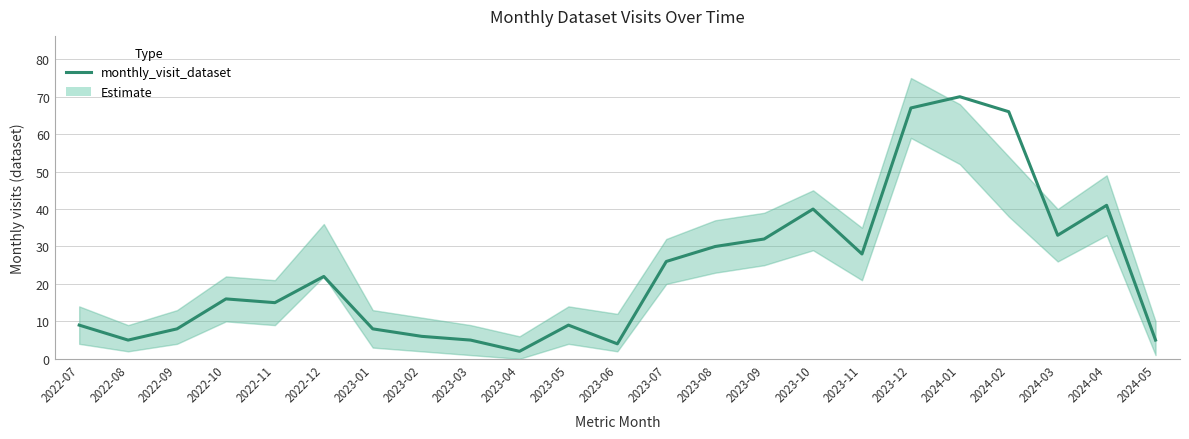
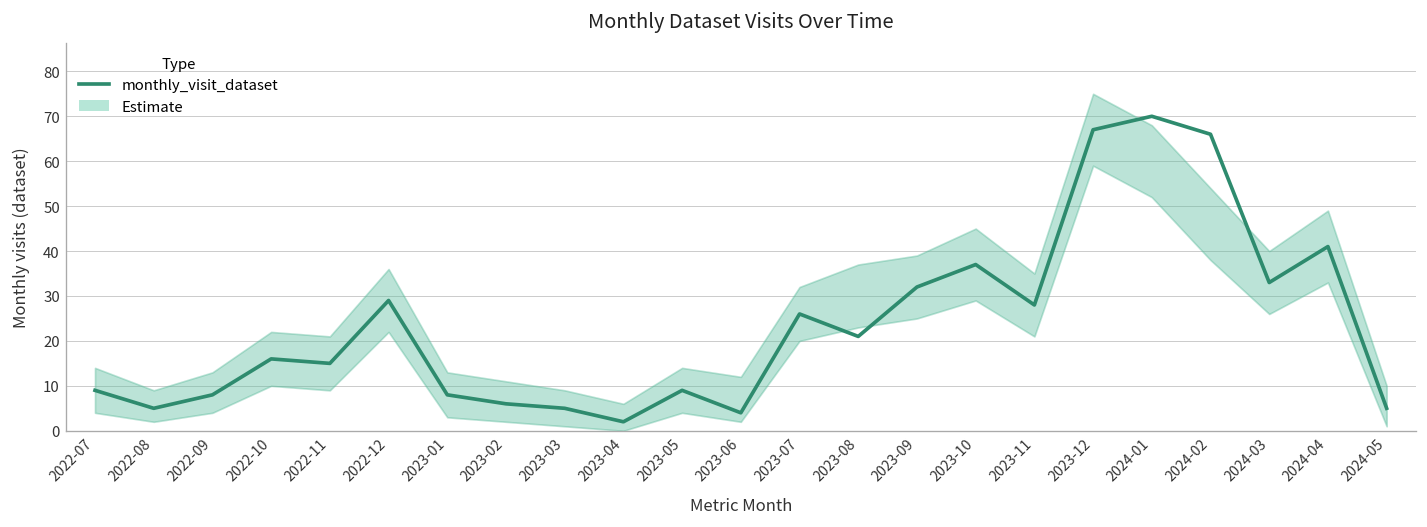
  {
    "monthly_visit_dataset": {
      "2022-07": 9,
      "2022-08": 5,
      "2022-09": 8,
      "2022-10": 16,
      "2022-11": 15,
-     "2022-12": 22,
+     "2022-12": 29,
      "2023-01": 8,
      "2023-02": 6,
      "2023-03": 5,
      "2023-04": 2,
      "2023-05": 9,
      "2023-06": 4,
      "2023-07": 26,
-     "2023-08": 30,
+     "2023-08": 21,
      "2023-09": 32,
-     "2023-10": 40,
+     "2023-10": 37,
      "2023-11": 28,
      "2023-12": 67,
      "2024-01": 70,
      "2024-02": 66,
      "2024-03": 33,
      "2024-04": 41,
      "2024-05": 5
    }
  }
